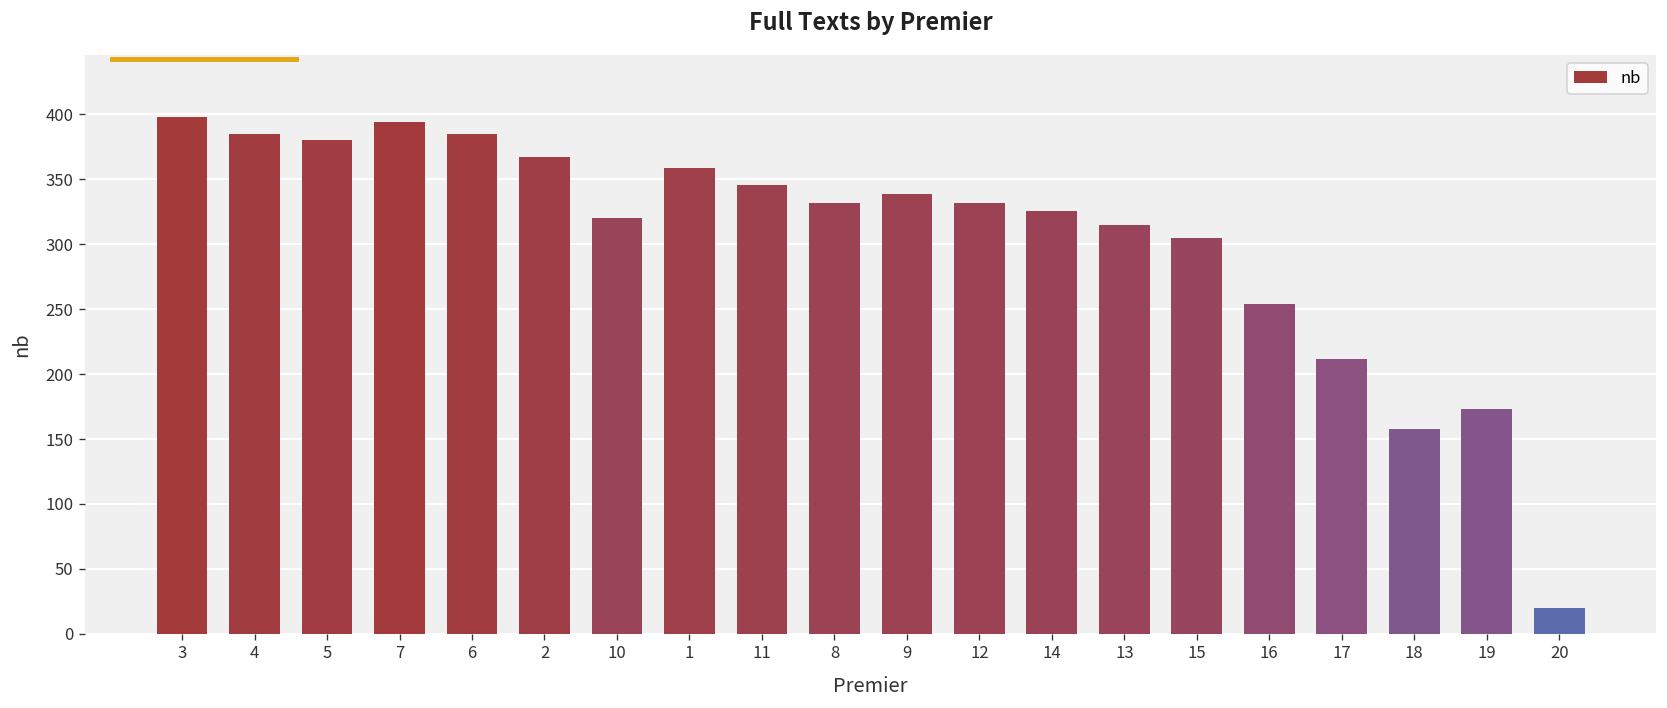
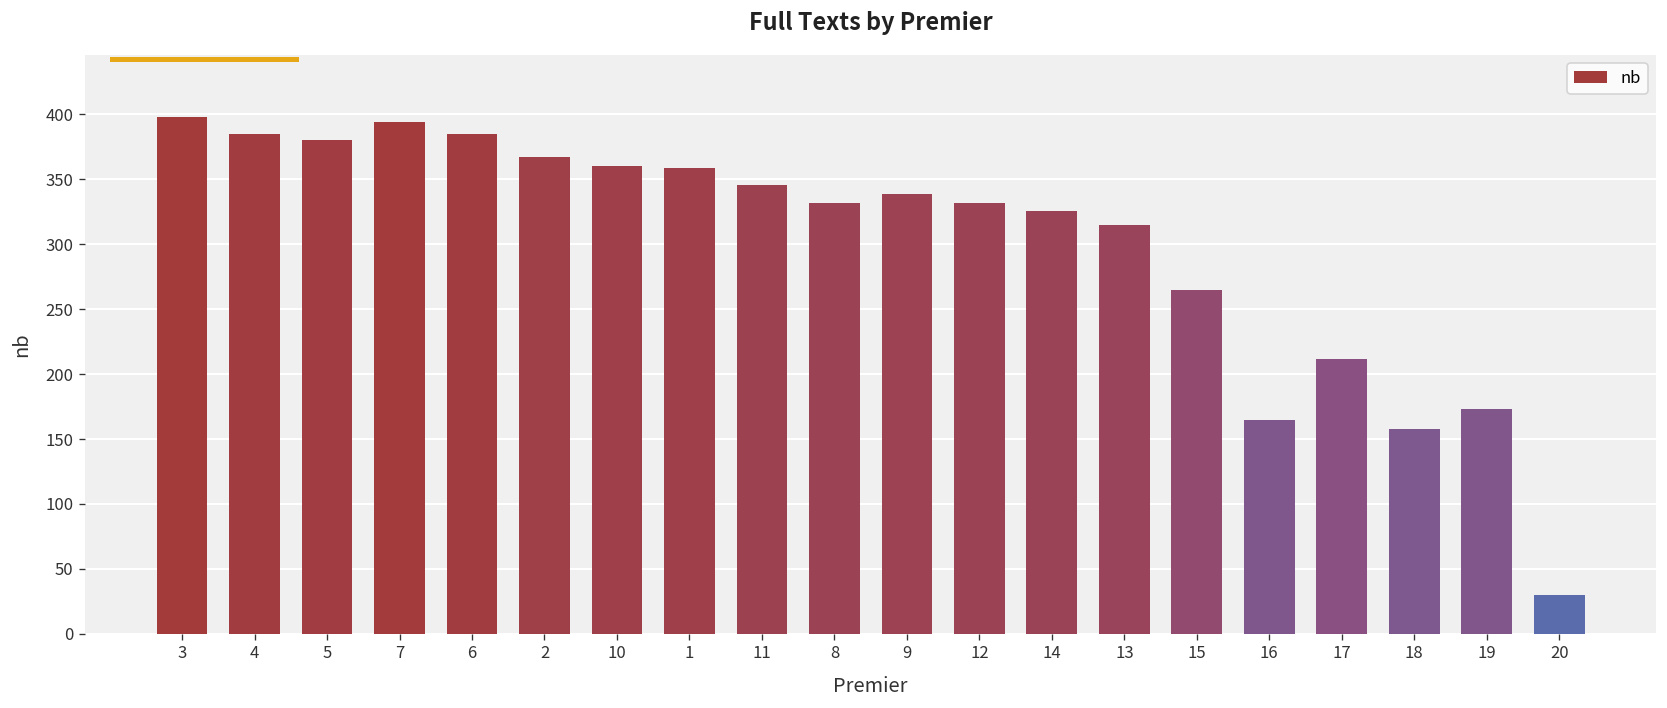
  {
    "3": 398,
    "4": 385,
    "5": 380,
    "7": 394,
    "6": 385,
    "2": 367,
-   "10": 320,
+   "10": 360,
    "1": 359,
    "11": 346,
    "8": 332,
    "9": 339,
    "12": 332,
    "14": 326,
    "13": 315,
-   "15": 305,
-   "16": 254,
+   "15": 265,
+   "16": 165,
    "17": 212,
    "18": 158,
    "19": 173,
-   "20": 20
+   "20": 30
  }
